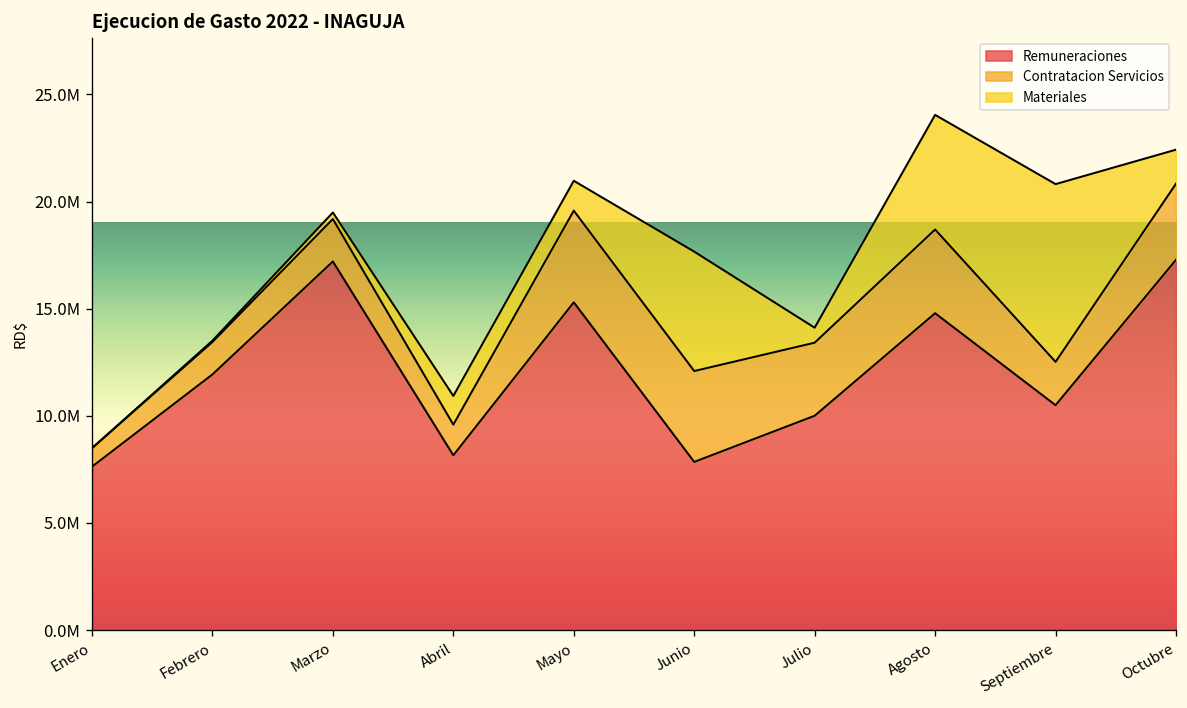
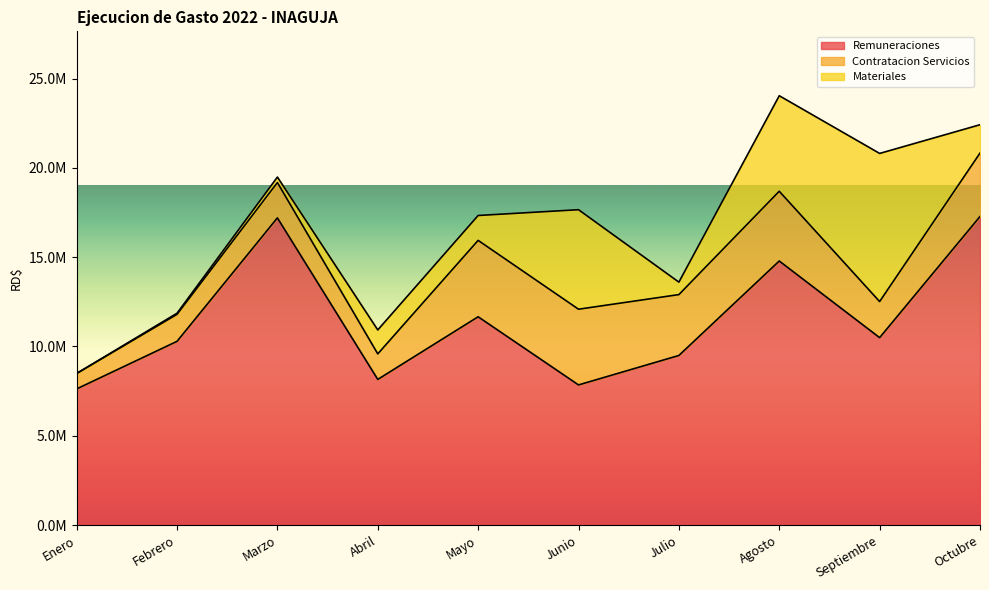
  {
    "Remuneraciones": {
      "Enero": 7600000,
-     "Febrero": 11900000,
+     "Febrero": 10300000,
      "Marzo": 17200000,
      "Abril": 8200000,
-     "Mayo": 15300000,
+     "Mayo": 11700000,
      "Junio": 7800000,
-     "Julio": 10000000,
+     "Julio": 9500000,
      "Agosto": 14800000,
      "Septiembre": 10500000,
      "Octubre": 17300000
    }
  }
